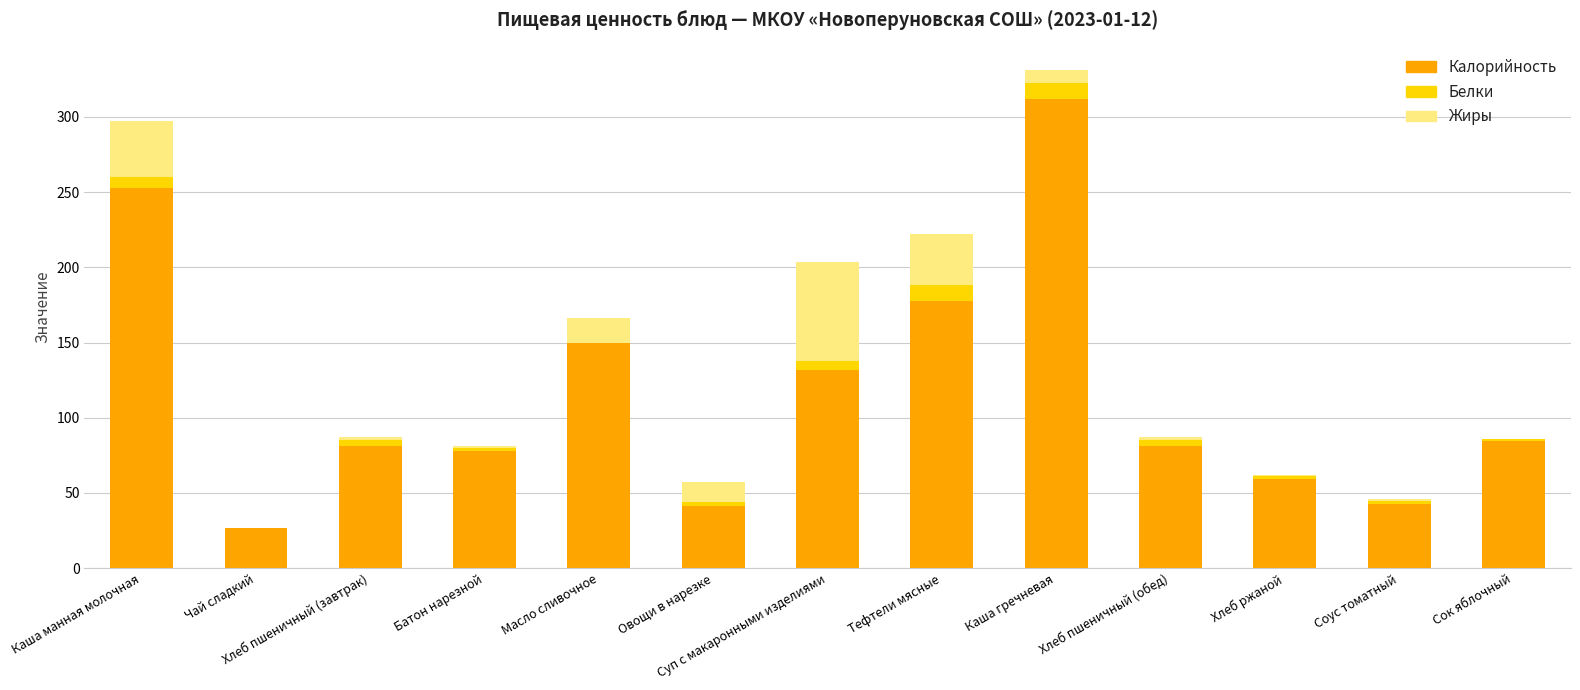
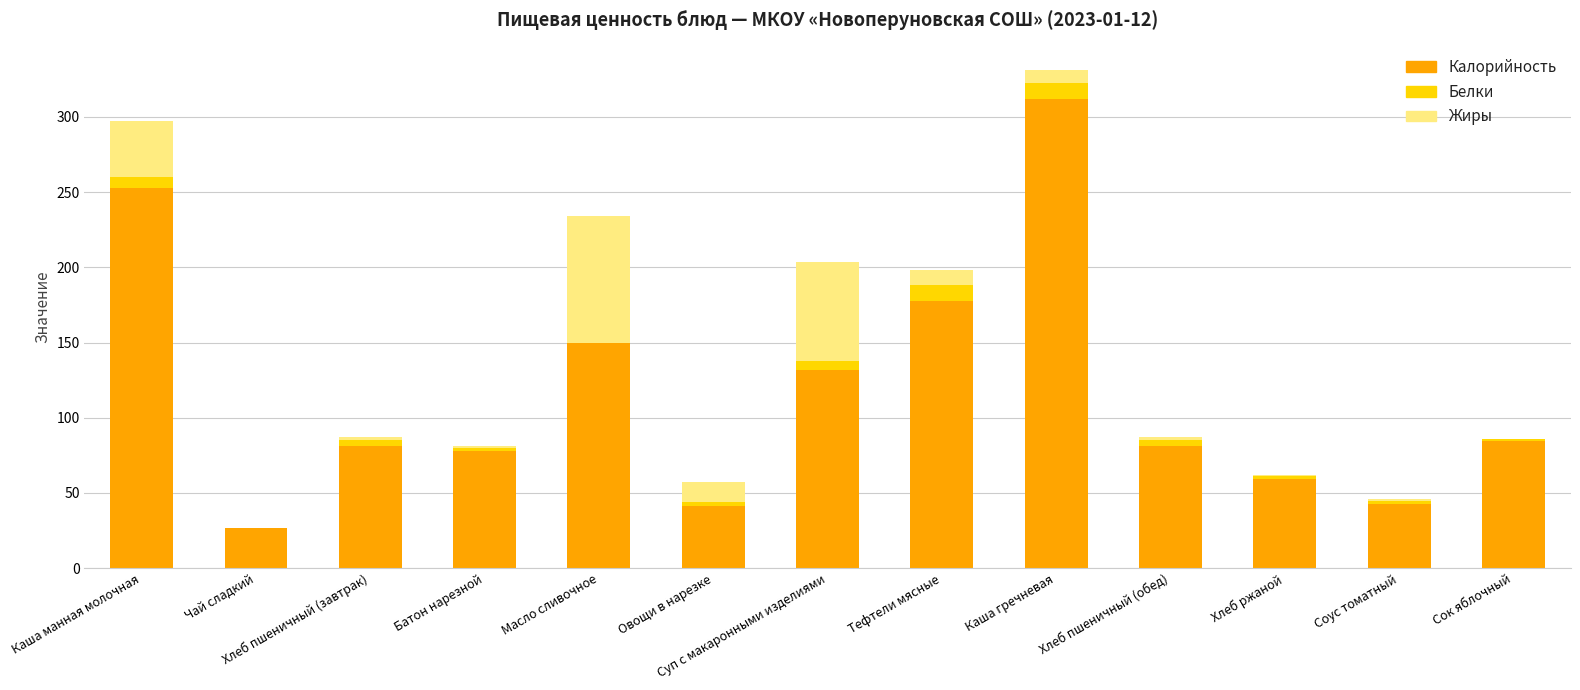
  {
    "Жиры": {
      "Каша манная молочная": 37,
      "Чай сладкий": 0,
-     "Масло сливочное": 16,
+     "Масло сливочное": 84,
      "Овощи в нарезке": 14,
      "Суп с макаронными изделиями": 65,
-     "Тефтели мясные": 35,
+     "Тефтели мясные": 11,
      "Каша гречневая": 8,
      "Сок яблочный": 0
    }
  }
